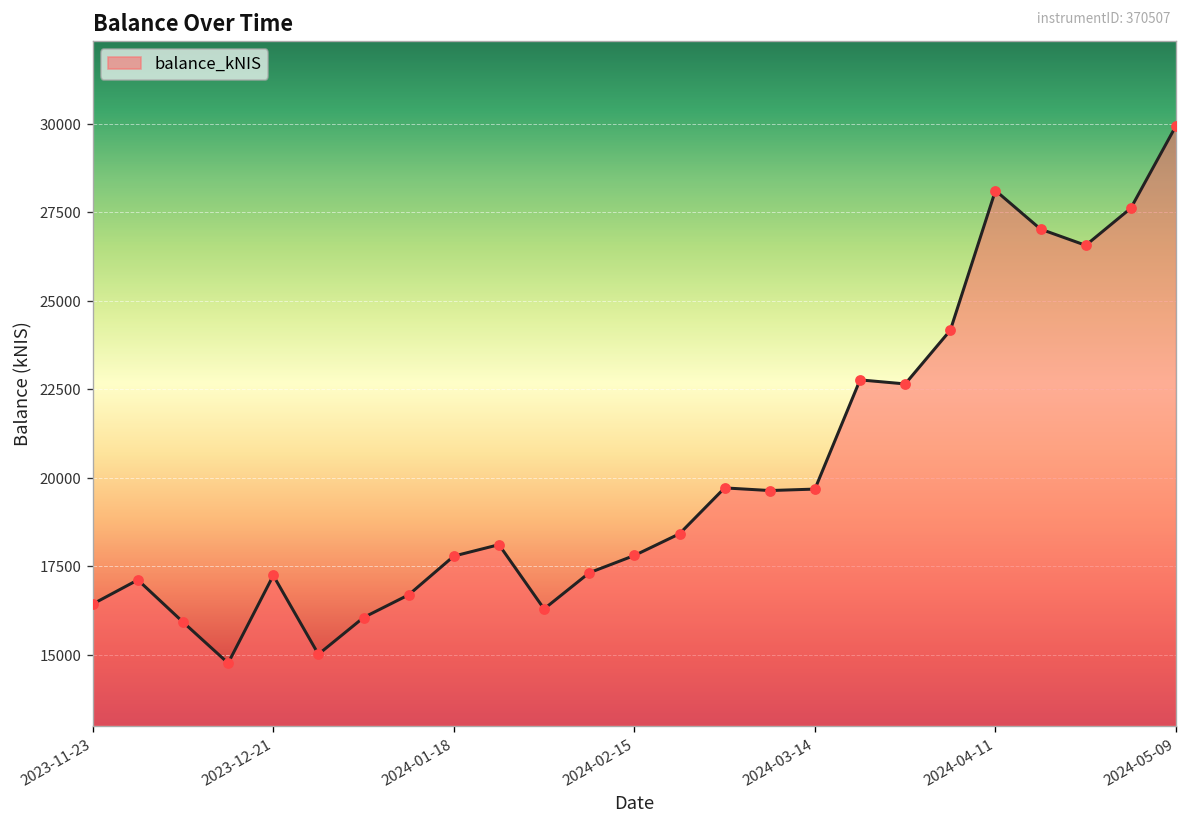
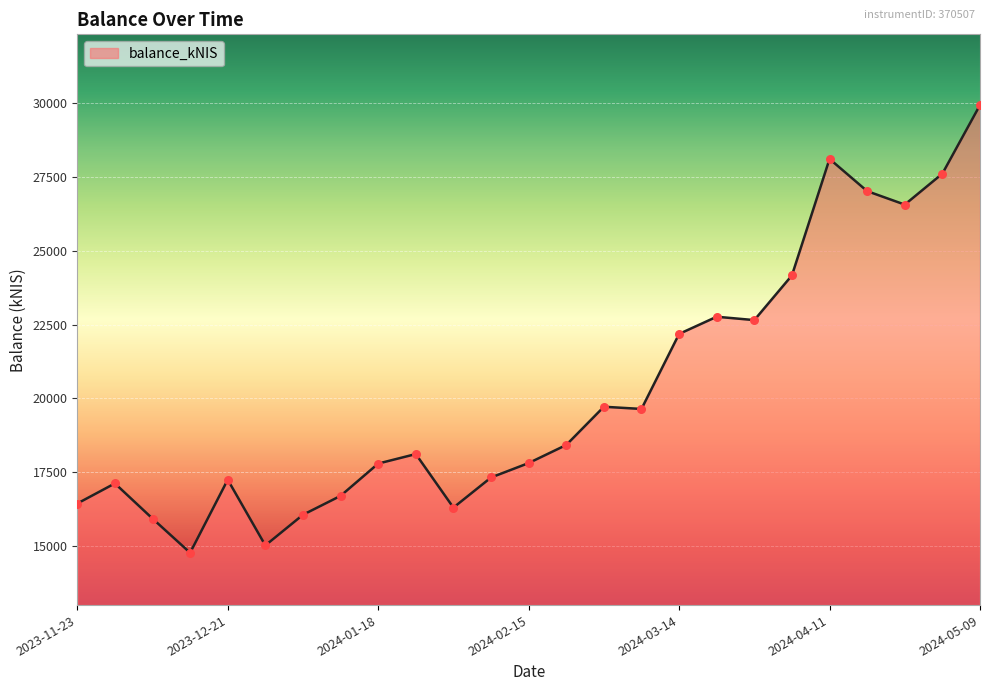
  {
    "2023-11-23": 16400,
    "2023-12-21": 17200,
    "2024-01-18": 17800,
    "2024-02-15": 17800,
-   "2024-03-14": 19700,
+   "2024-03-14": 22200,
    "2024-04-11": 28100,
    "2024-05-09": 29900
  }
